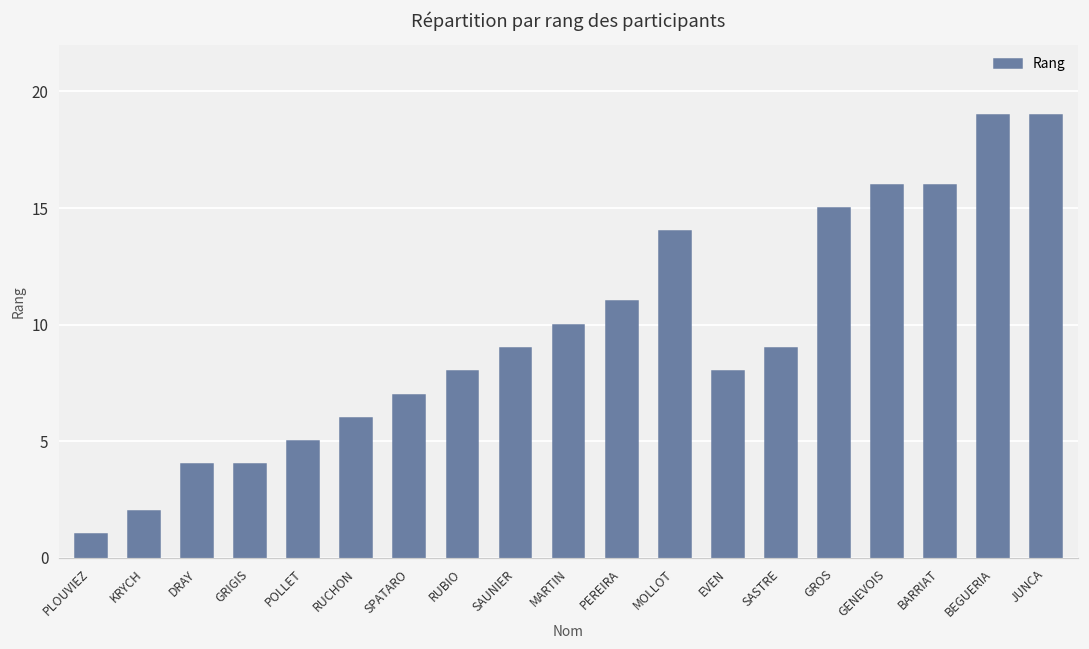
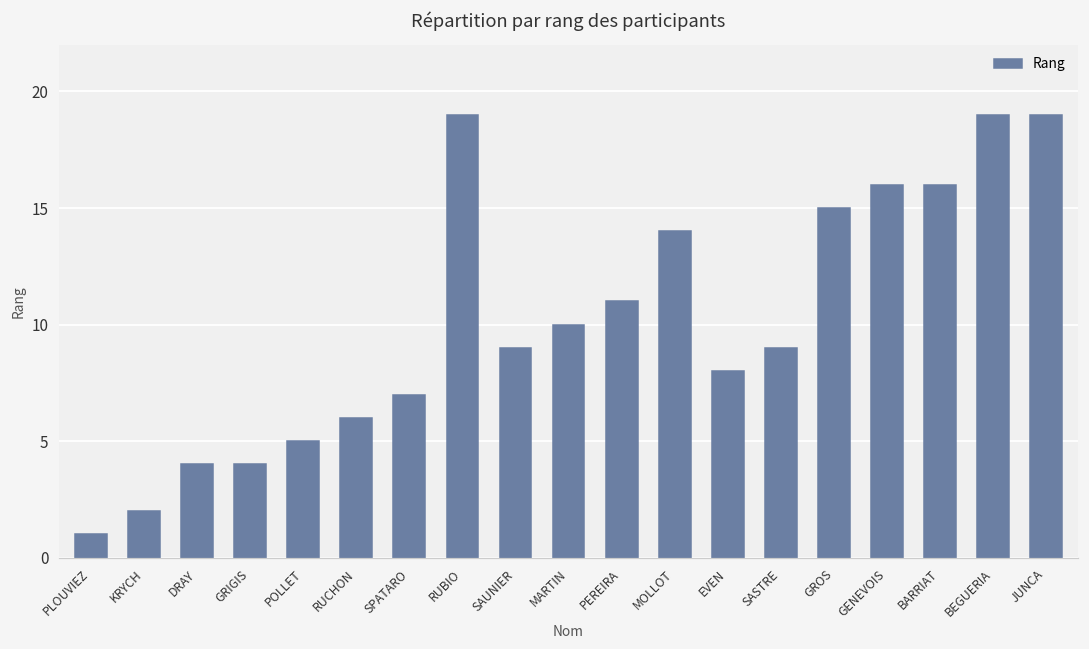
  {
    "PLOUVIEZ": 1,
    "KRYCH": 2,
    "DRAY": 4,
    "GRIGIS": 4,
    "POLLET": 5,
    "RUCHON": 6,
    "SPATARO": 7,
-   "RUBIO": 8,
+   "RUBIO": 19,
    "SAUNIER": 9,
    "MARTIN": 10,
    "PEREIRA": 11,
    "MOLLOT": 14,
    "EVEN": 8,
    "SASTRE": 9,
    "GROS": 15,
    "GENEVOIS": 16,
    "BARRIAT": 16,
    "BEGUERIA": 19,
    "JUNCA": 19
  }
